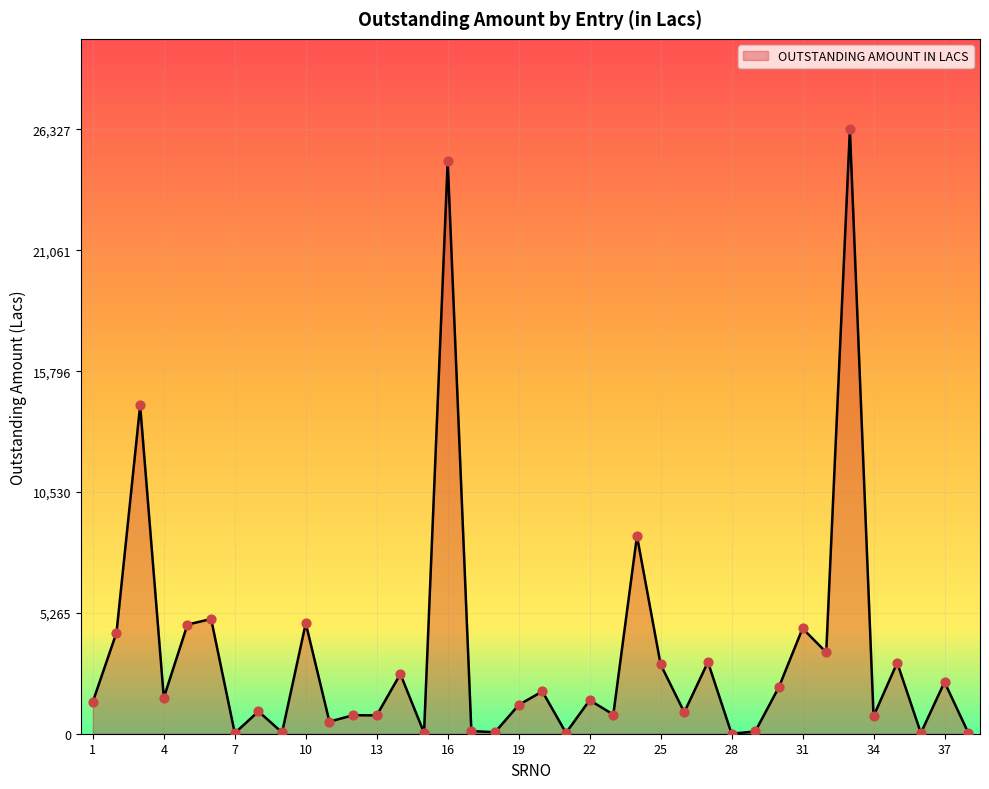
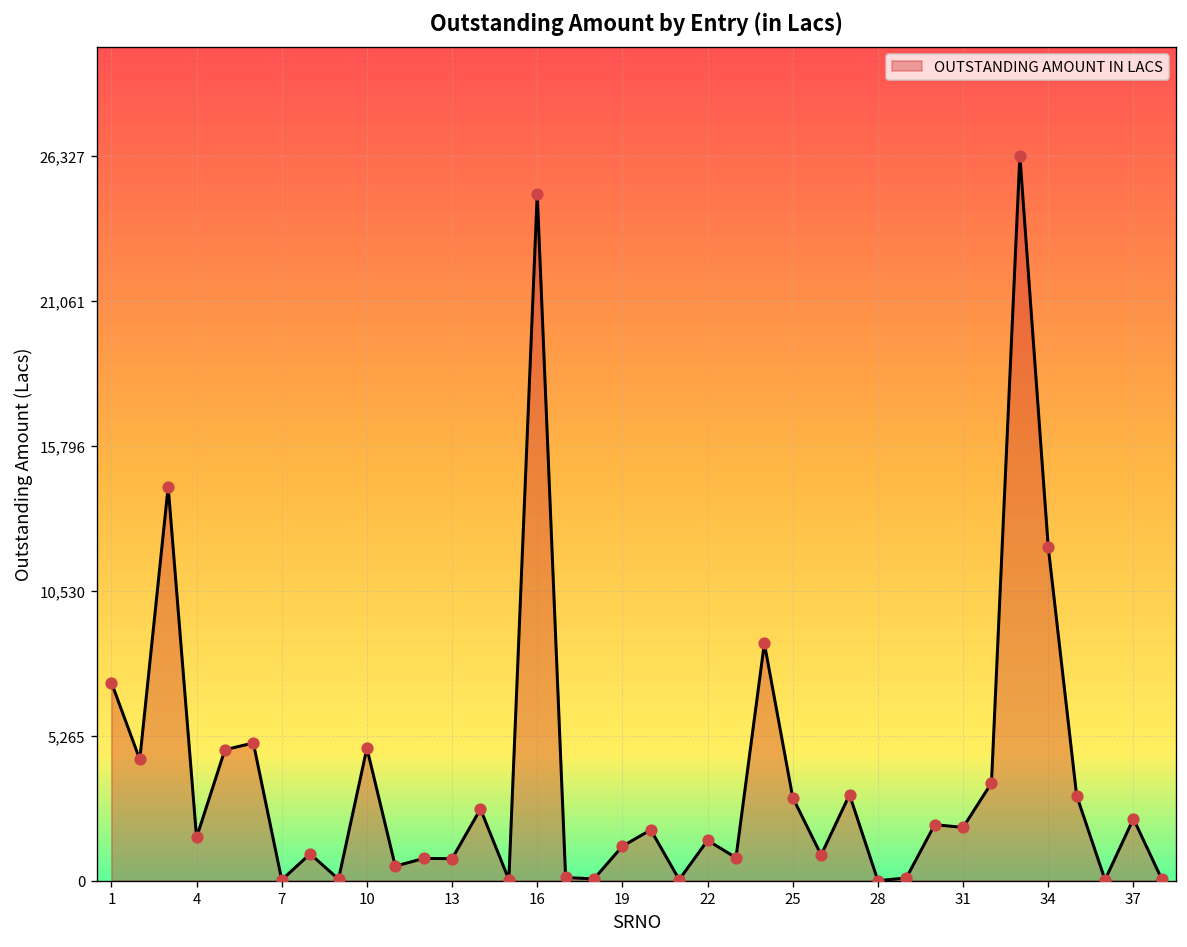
  {
-   "1": "1,400",
+   "1": "7,200",
    "4": "1,600",
    "7": "0",
    "10": "4,800",
    "13": "800",
    "16": "24,900",
    "19": "1,300",
    "22": "1,500",
    "25": "3,000",
    "28": "0",
-   "31": "4,600",
-   "34": "800",
+   "31": "1,900",
+   "34": "12,100",
    "37": "2,300"
  }
